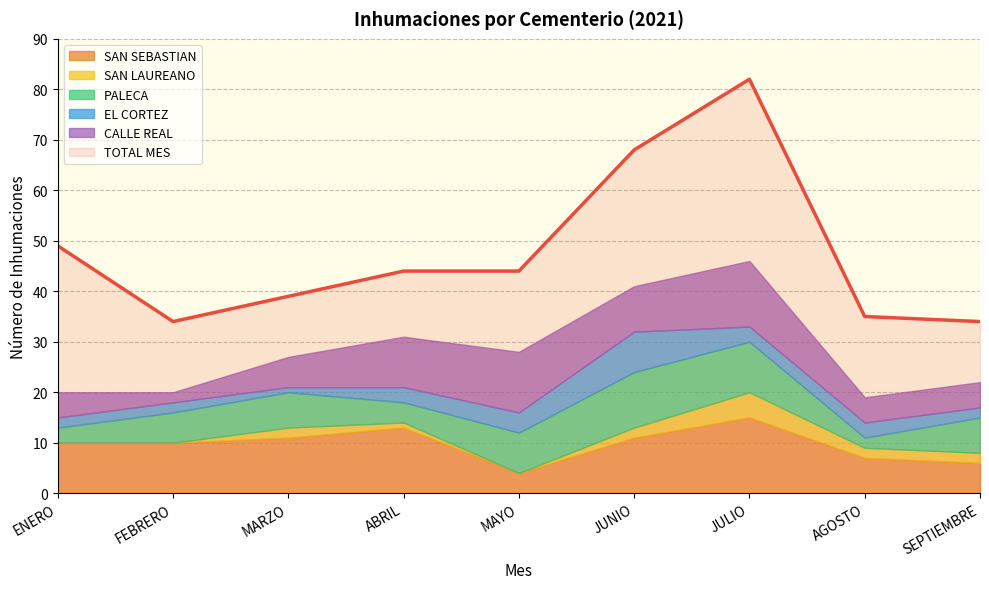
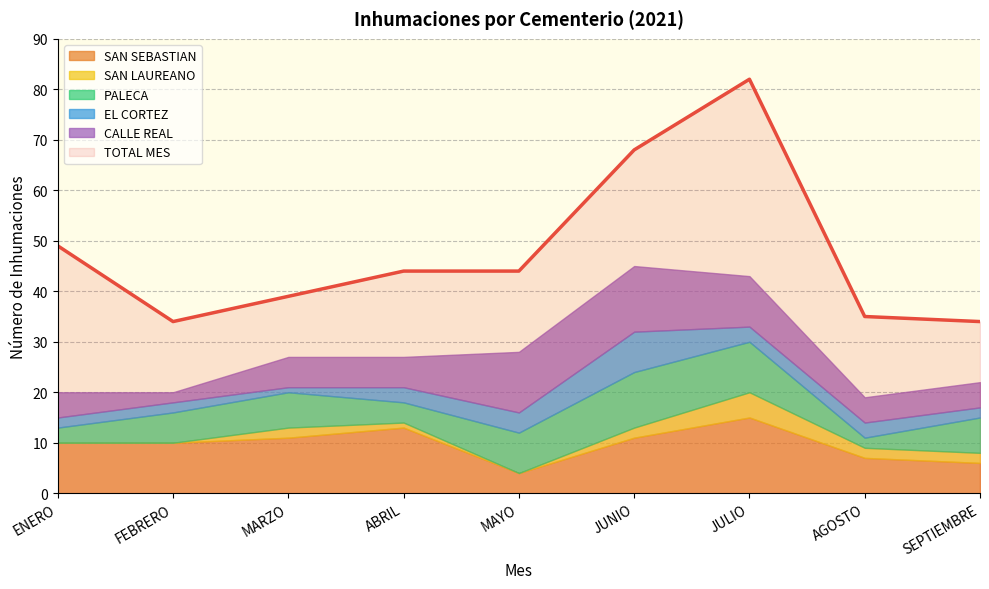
  {
    "SAN LAUREANO": {
      "MARZO": 2,
      "ABRIL": 1,
      "JUNIO": 2,
      "JULIO": 5,
      "AGOSTO": 2,
      "SEPTIEMBRE": 2
    },
    "PALECA": {
      "ENERO": 3,
      "FEBRERO": 6,
      "MARZO": 7,
      "ABRIL": 4,
      "MAYO": 8,
      "JUNIO": 11,
      "JULIO": 10,
      "AGOSTO": 2,
      "SEPTIEMBRE": 7
    },
    "EL CORTEZ": {
      "ENERO": 2,
      "FEBRERO": 2,
      "MARZO": 1,
      "ABRIL": 3,
      "MAYO": 4,
      "JUNIO": 8,
      "JULIO": 3,
      "AGOSTO": 3,
      "SEPTIEMBRE": 2
    },
    "CALLE REAL": {
      "ENERO": 5,
      "FEBRERO": 2,
      "MARZO": 6,
-     "ABRIL": 10,
+     "ABRIL": 6,
      "MAYO": 12,
-     "JUNIO": 9,
-     "JULIO": 13,
+     "JUNIO": 13,
+     "JULIO": 10,
      "AGOSTO": 5,
      "SEPTIEMBRE": 5
    }
  }
